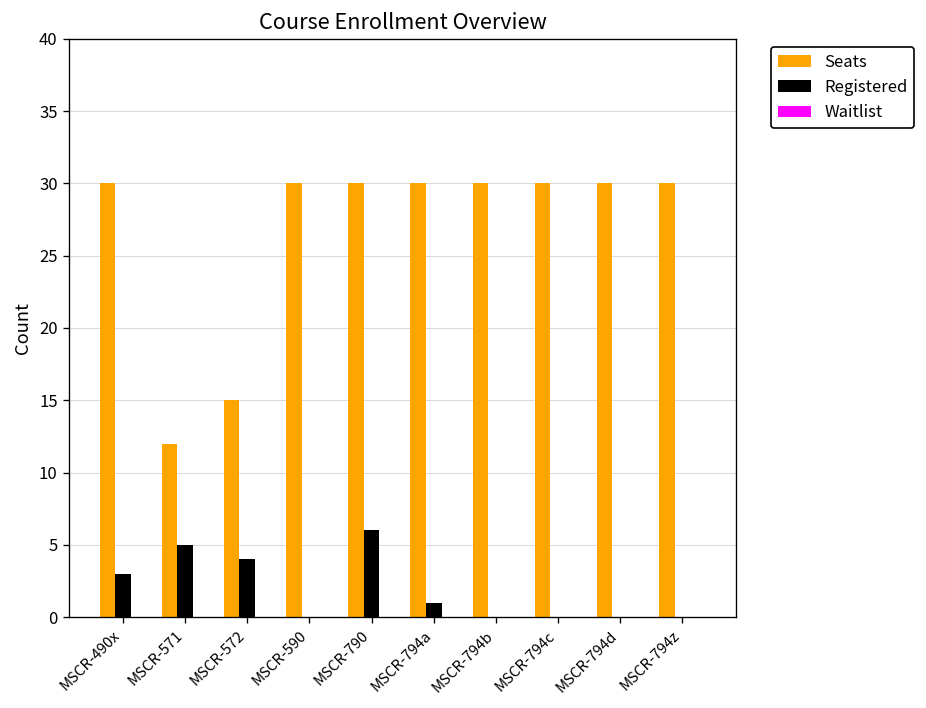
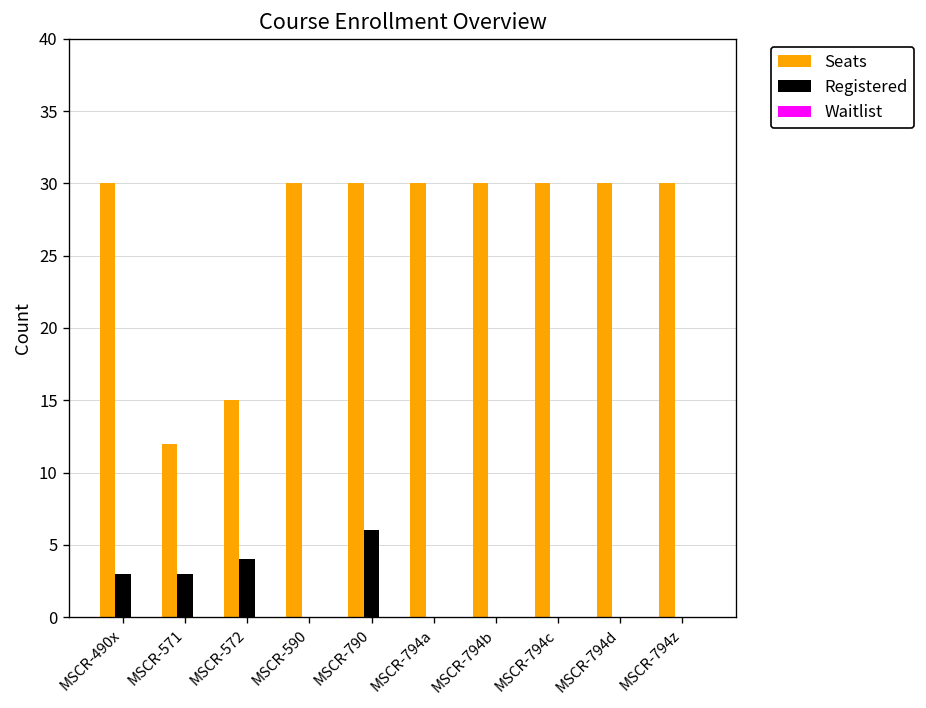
  {
    "Seats": {
      "MSCR-490x": 30,
      "MSCR-571": 12,
      "MSCR-572": 15,
      "MSCR-590": 30,
      "MSCR-790": 30,
      "MSCR-794a": 30,
      "MSCR-794b": 30,
      "MSCR-794c": 30,
      "MSCR-794d": 30,
      "MSCR-794z": 30
    },
    "Registered": {
      "MSCR-490x": 3,
-     "MSCR-571": 5,
+     "MSCR-571": 3,
      "MSCR-572": 4,
      "MSCR-590": 0,
      "MSCR-790": 6,
-     "MSCR-794a": 1,
+     "MSCR-794a": 0,
      "MSCR-794b": 0,
      "MSCR-794c": 0,
      "MSCR-794d": 0,
      "MSCR-794z": 0
    },
    "Waitlist": {
      "MSCR-490x": 0,
      "MSCR-571": 0,
      "MSCR-572": 0,
      "MSCR-590": 0,
      "MSCR-790": 0,
      "MSCR-794a": 0,
      "MSCR-794b": 0,
      "MSCR-794c": 0,
      "MSCR-794d": 0,
      "MSCR-794z": 0
    }
  }
